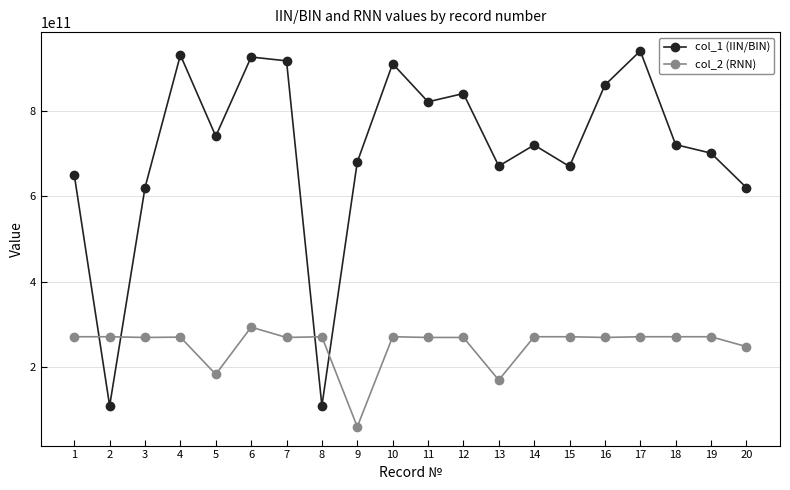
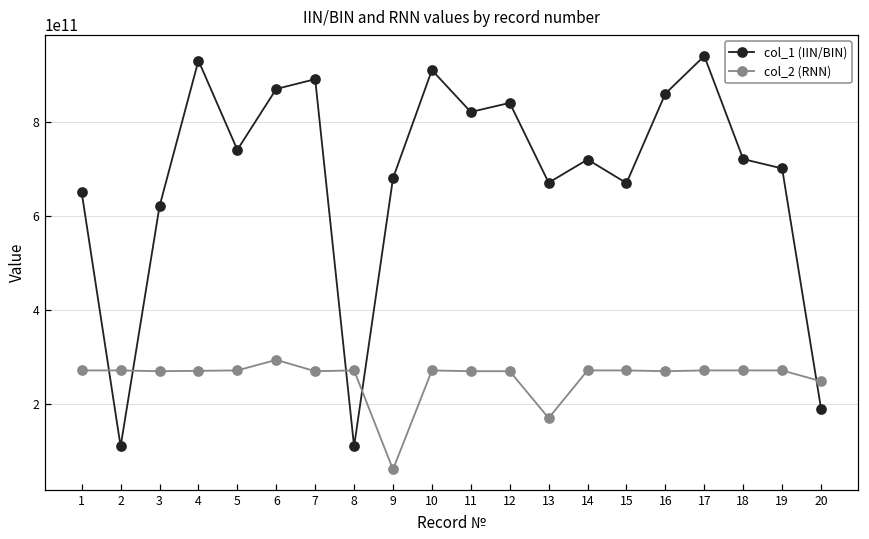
  {
    "col_1 (IIN/BIN)": {
      "1": 650000000000,
      "2": 110000000000,
      "3": 620000000000,
      "4": 930000000000,
      "5": 740000000000,
-     "6": 930000000000,
-     "7": 920000000000,
+     "6": 870000000000,
+     "7": 890000000000,
      "8": 110000000000,
      "9": 680000000000,
      "10": 910000000000,
      "11": 820000000000,
      "12": 840000000000,
      "13": 670000000000,
      "14": 720000000000,
      "15": 670000000000,
      "16": 860000000000,
      "17": 940000000000,
      "18": 720000000000,
      "19": 700000000000,
-     "20": 620000000000
+     "20": 190000000000
    },
    "col_2 (RNN)": {
      "1": 270000000000,
      "2": 270000000000,
      "3": 270000000000,
      "4": 270000000000,
-     "5": 180000000000,
+     "5": 270000000000,
      "6": 290000000000,
      "7": 270000000000,
      "8": 270000000000,
      "9": 60000000000,
      "10": 270000000000,
      "11": 270000000000,
      "12": 270000000000,
      "13": 170000000000,
      "14": 270000000000,
      "15": 270000000000,
      "16": 270000000000,
      "17": 270000000000,
      "18": 270000000000,
      "19": 270000000000,
      "20": 250000000000
    }
  }
